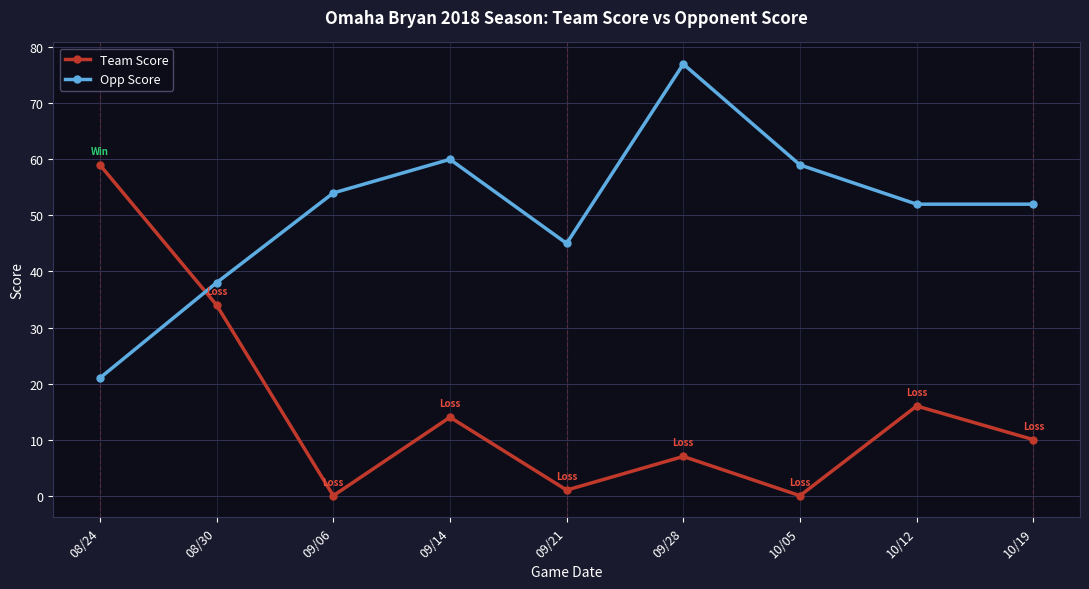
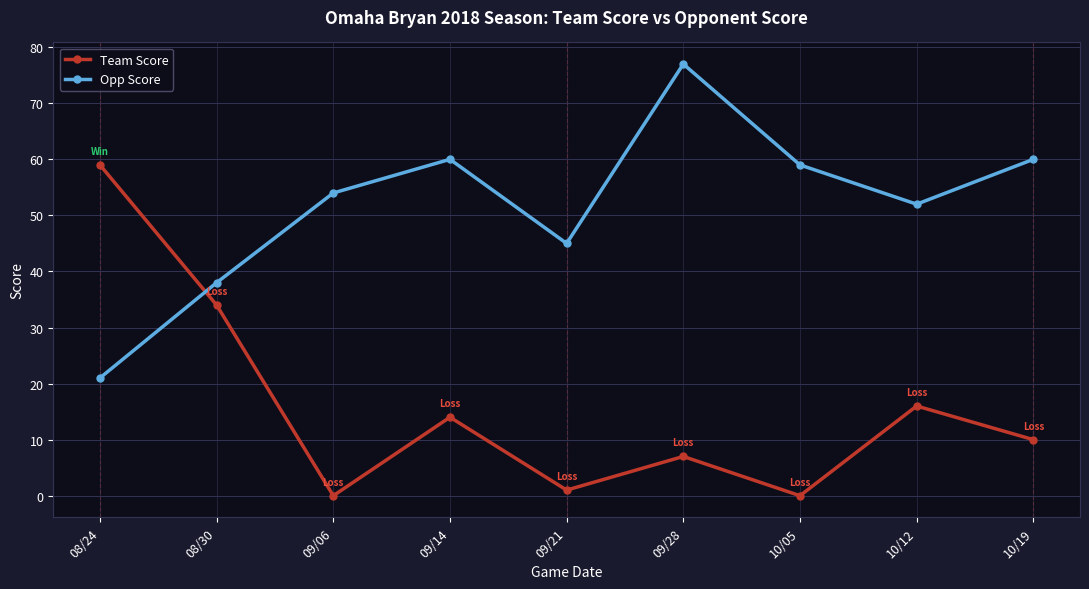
  {
    "Team Score": {
      "08/24": 59,
      "08/30": 34,
      "09/06": 0,
      "09/14": 14,
      "09/21": 1,
      "09/28": 7,
      "10/05": 0,
      "10/12": 16,
      "10/19": 10
    },
    "Opp Score": {
      "08/24": 21,
      "08/30": 38,
      "09/06": 54,
      "09/14": 60,
      "09/21": 45,
      "09/28": 77,
      "10/05": 59,
      "10/12": 52,
-     "10/19": 52
+     "10/19": 60
    }
  }
